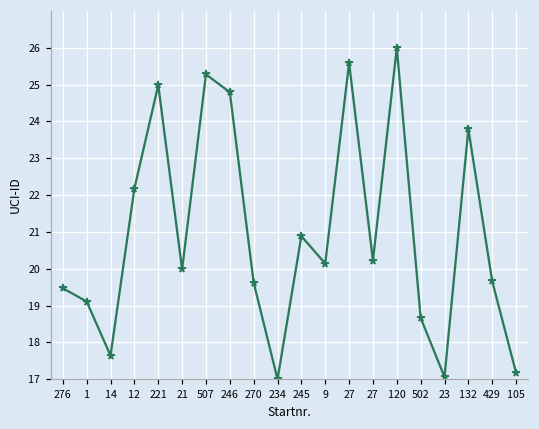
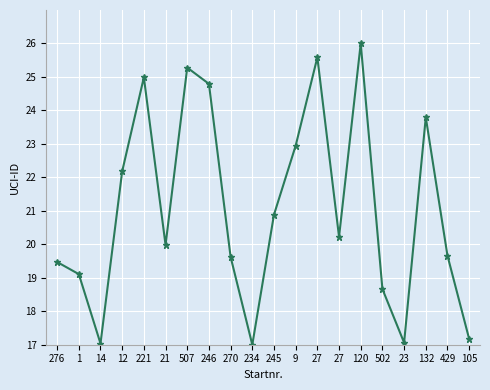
  {
    "276": 19.5,
    "1": 19.1,
-   "14": 17.6,
+   "14": 17.0,
    "12": 22.2,
    "221": 25.0,
    "21": 20.0,
    "507": 25.3,
    "246": 24.8,
    "270": 19.6,
    "234": 17.0,
    "245": 20.9,
-   "9": 20.1,
+   "9": 22.9,
    "120": 26.0,
    "502": 18.7,
    "23": 17.1,
    "132": 23.8,
    "429": 19.7,
    "105": 17.2
  }
